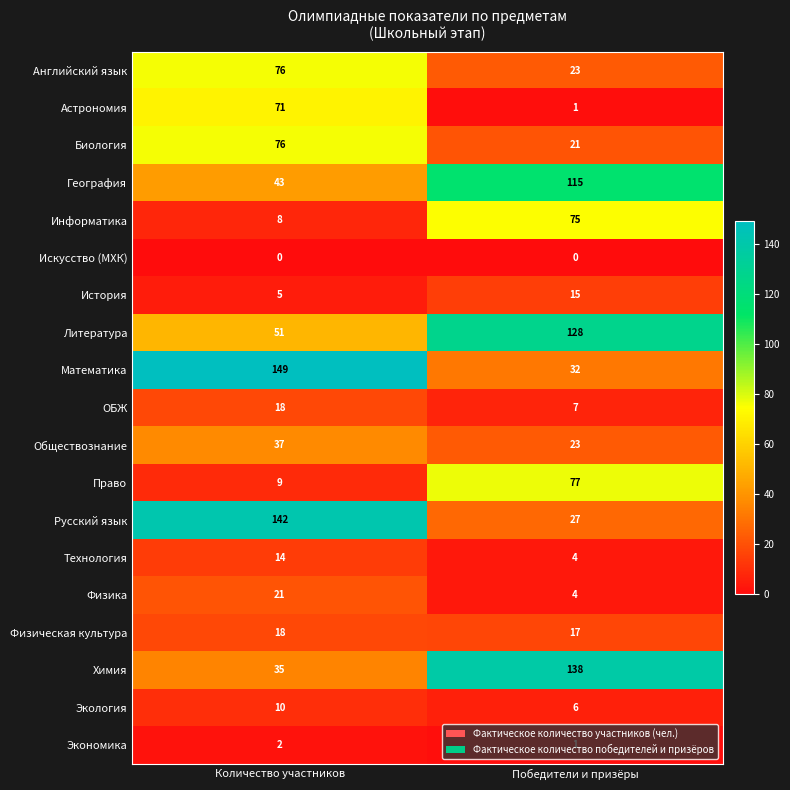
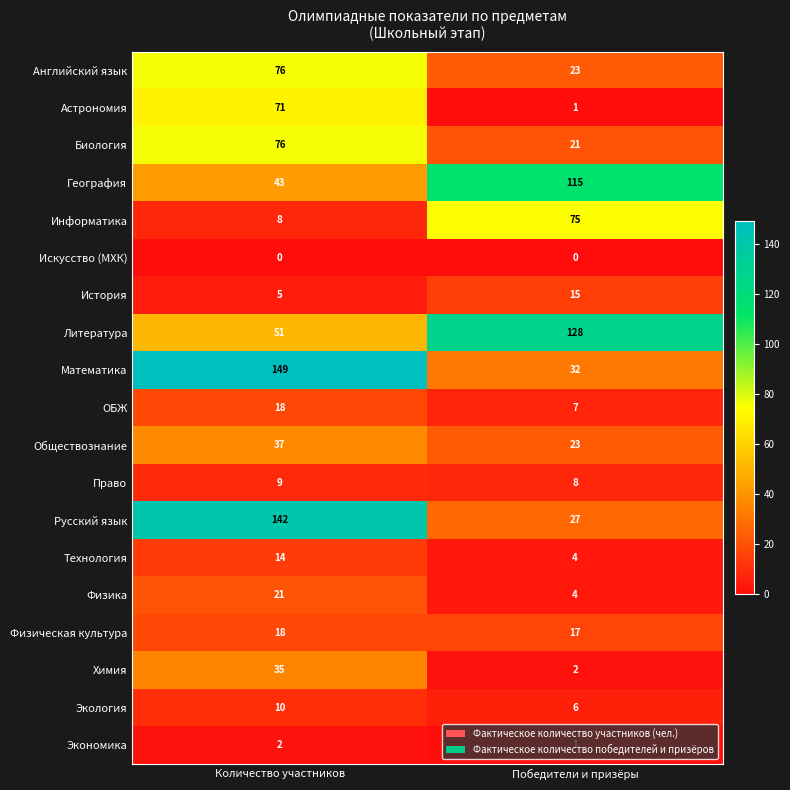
  {
    "Английский язык": {
      "Количество участников": 76,
      "Победители и призёры": 23
    },
    "Астрономия": {
      "Количество участников": 71,
      "Победители и призёры": 1
    },
    "Биология": {
      "Количество участников": 76,
      "Победители и призёры": 21
    },
    "География": {
      "Количество участников": 43,
      "Победители и призёры": 115
    },
    "Информатика": {
      "Количество участников": 8,
      "Победители и призёры": 75
    },
    "Искусство (МХК)": {
      "Количество участников": 0,
      "Победители и призёры": 0
    },
    "История": {
      "Количество участников": 5,
      "Победители и призёры": 15
    },
    "Литература": {
      "Количество участников": 51,
      "Победители и призёры": 128
    },
    "Математика": {
      "Количество участников": 149,
      "Победители и призёры": 32
    },
    "ОБЖ": {
      "Количество участников": 18,
      "Победители и призёры": 7
    },
    "Обществознание": {
      "Количество участников": 37,
      "Победители и призёры": 23
    },
    "Право": {
      "Количество участников": 9,
-     "Победители и призёры": 77
+     "Победители и призёры": 8
    },
    "Русский язык": {
      "Количество участников": 142,
      "Победители и призёры": 27
    },
    "Технология": {
      "Количество участников": 14,
      "Победители и призёры": 4
    },
    "Физика": {
      "Количество участников": 21,
      "Победители и призёры": 4
    },
    "Физическая культура": {
      "Количество участников": 18,
      "Победители и призёры": 17
    },
    "Химия": {
      "Количество участников": 35,
-     "Победители и призёры": 138
+     "Победители и призёры": 2
    },
    "Экология": {
      "Количество участников": 10,
      "Победители и призёры": 6
    },
    "Экономика": {
      "Количество участников": 2
    }
  }
